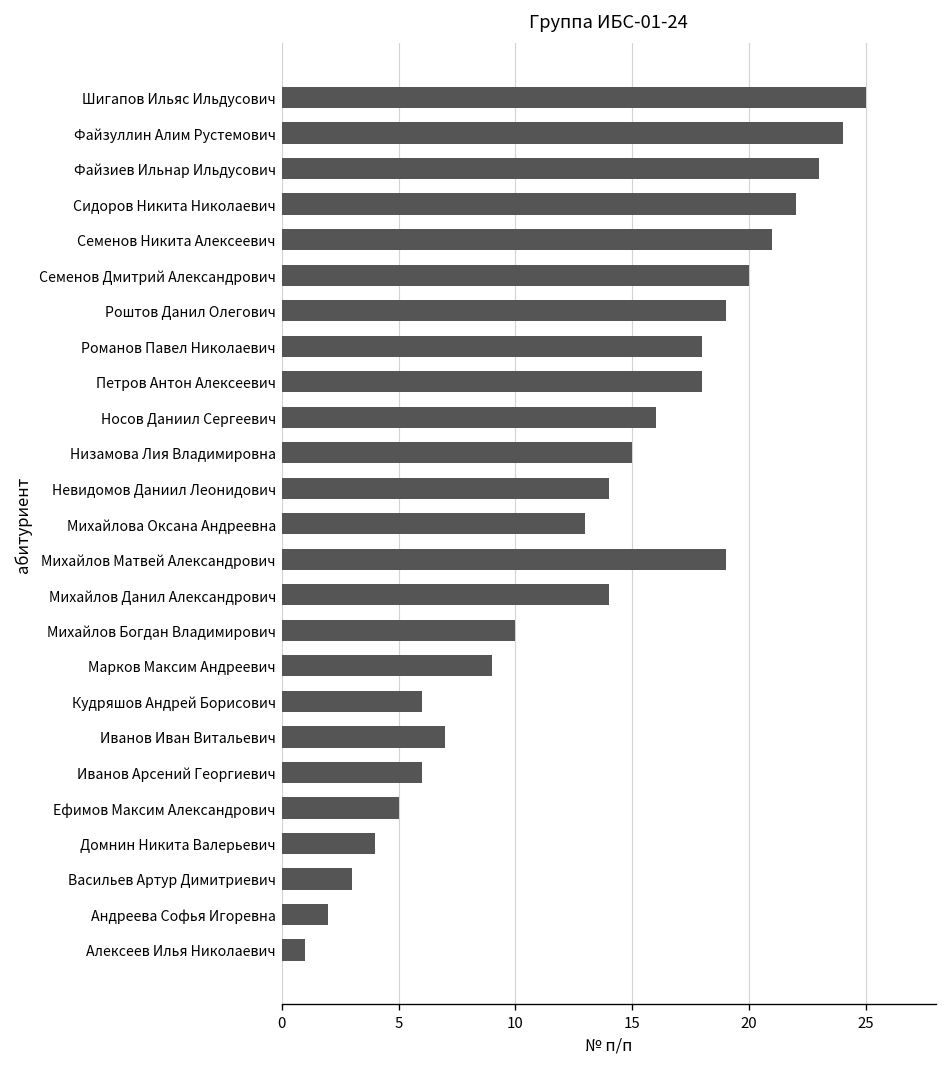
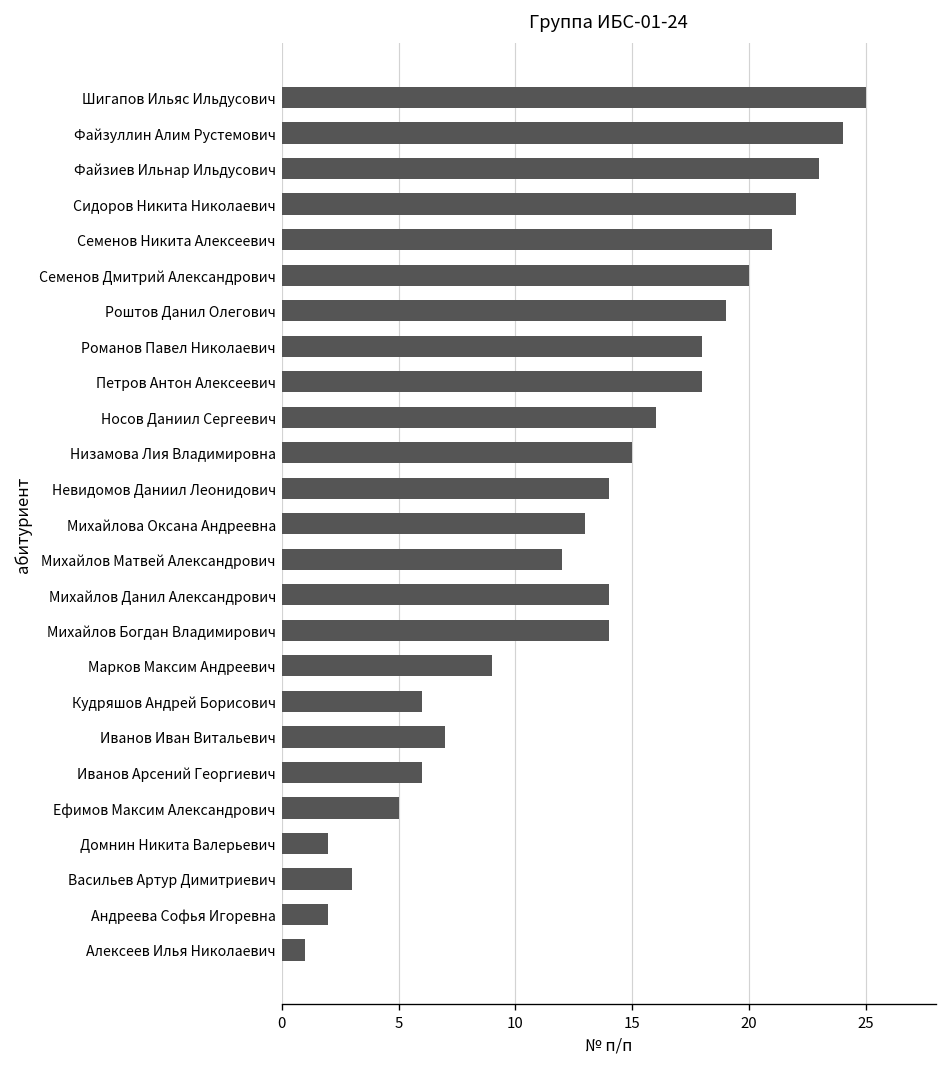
  {
    "Шигапов Ильяс Ильдусович": 25,
    "Файзуллин Алим Рустемович": 24,
    "Файзиев Ильнар Ильдусович": 23,
    "Сидоров Никита Николаевич": 22,
    "Семенов Никита Алексеевич": 21,
    "Семенов Дмитрий Александрович": 20,
    "Роштов Данил Олегович": 19,
    "Романов Павел Николаевич": 18,
    "Петров Антон Алексеевич": 18,
    "Носов Даниил Сергеевич": 16,
    "Низамова Лия Владимировна": 15,
    "Невидомов Даниил Леонидович": 14,
    "Михайлова Оксана Андреевна": 13,
-   "Михайлов Матвей Александрович": 19,
+   "Михайлов Матвей Александрович": 12,
    "Михайлов Данил Александрович": 14,
-   "Михайлов Богдан Владимирович": 10,
+   "Михайлов Богдан Владимирович": 14,
    "Марков Максим Андреевич": 9,
    "Кудряшов Андрей Борисович": 6,
    "Иванов Иван Витальевич": 7,
    "Иванов Арсений Георгиевич": 6,
    "Ефимов Максим Александрович": 5,
-   "Домнин Никита Валерьевич": 4,
+   "Домнин Никита Валерьевич": 2,
    "Васильев Артур Димитриевич": 3,
    "Андреева Софья Игоревна": 2,
    "Алексеев Илья Николаевич": 1
  }
